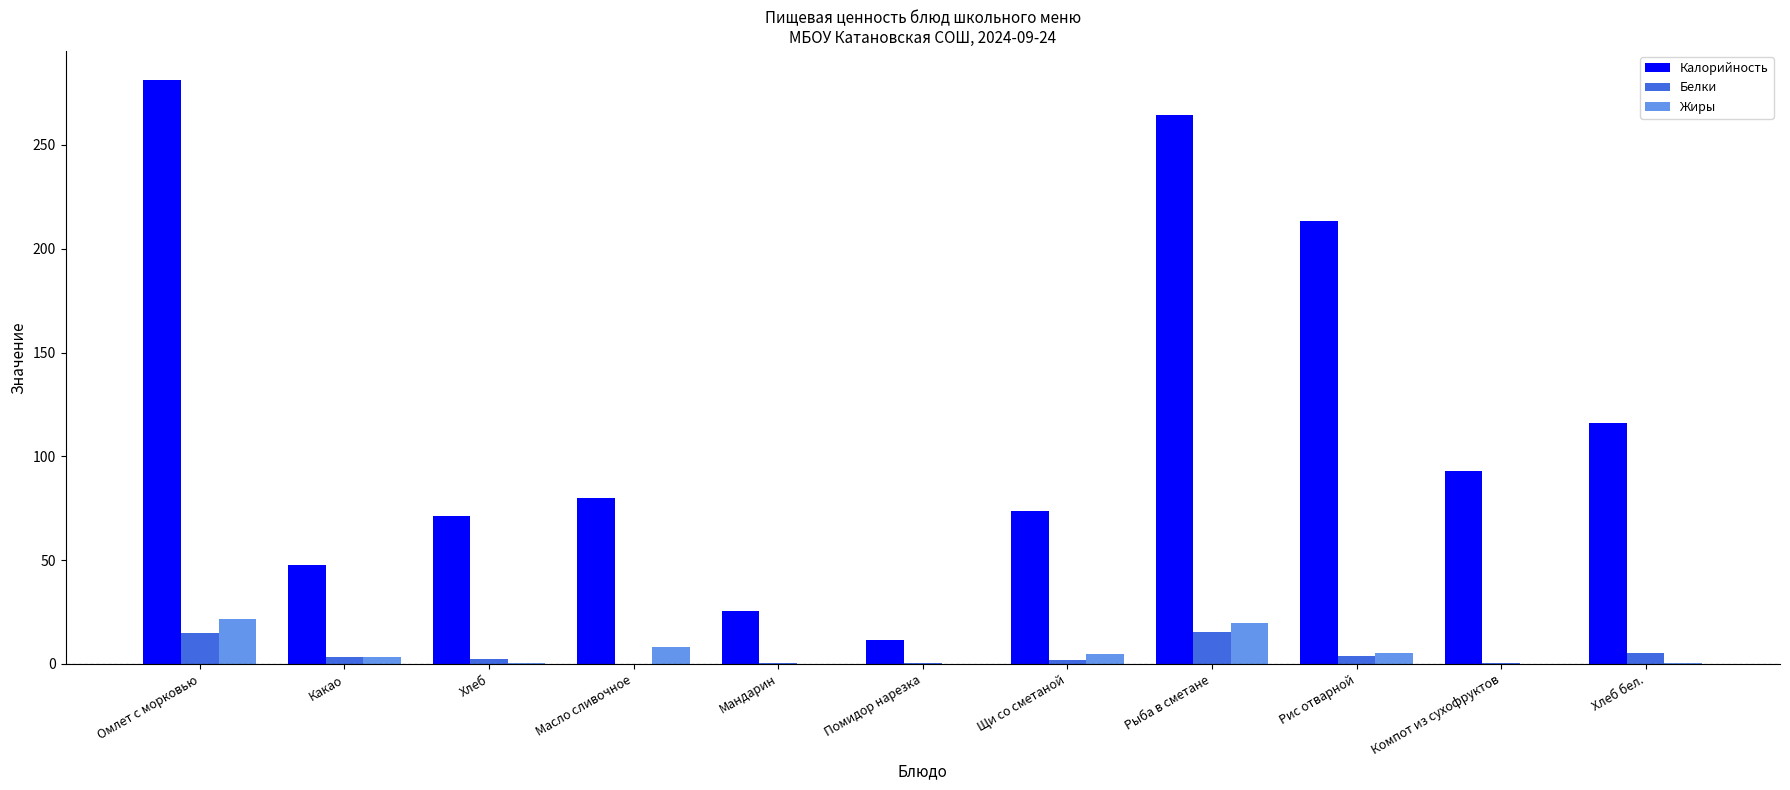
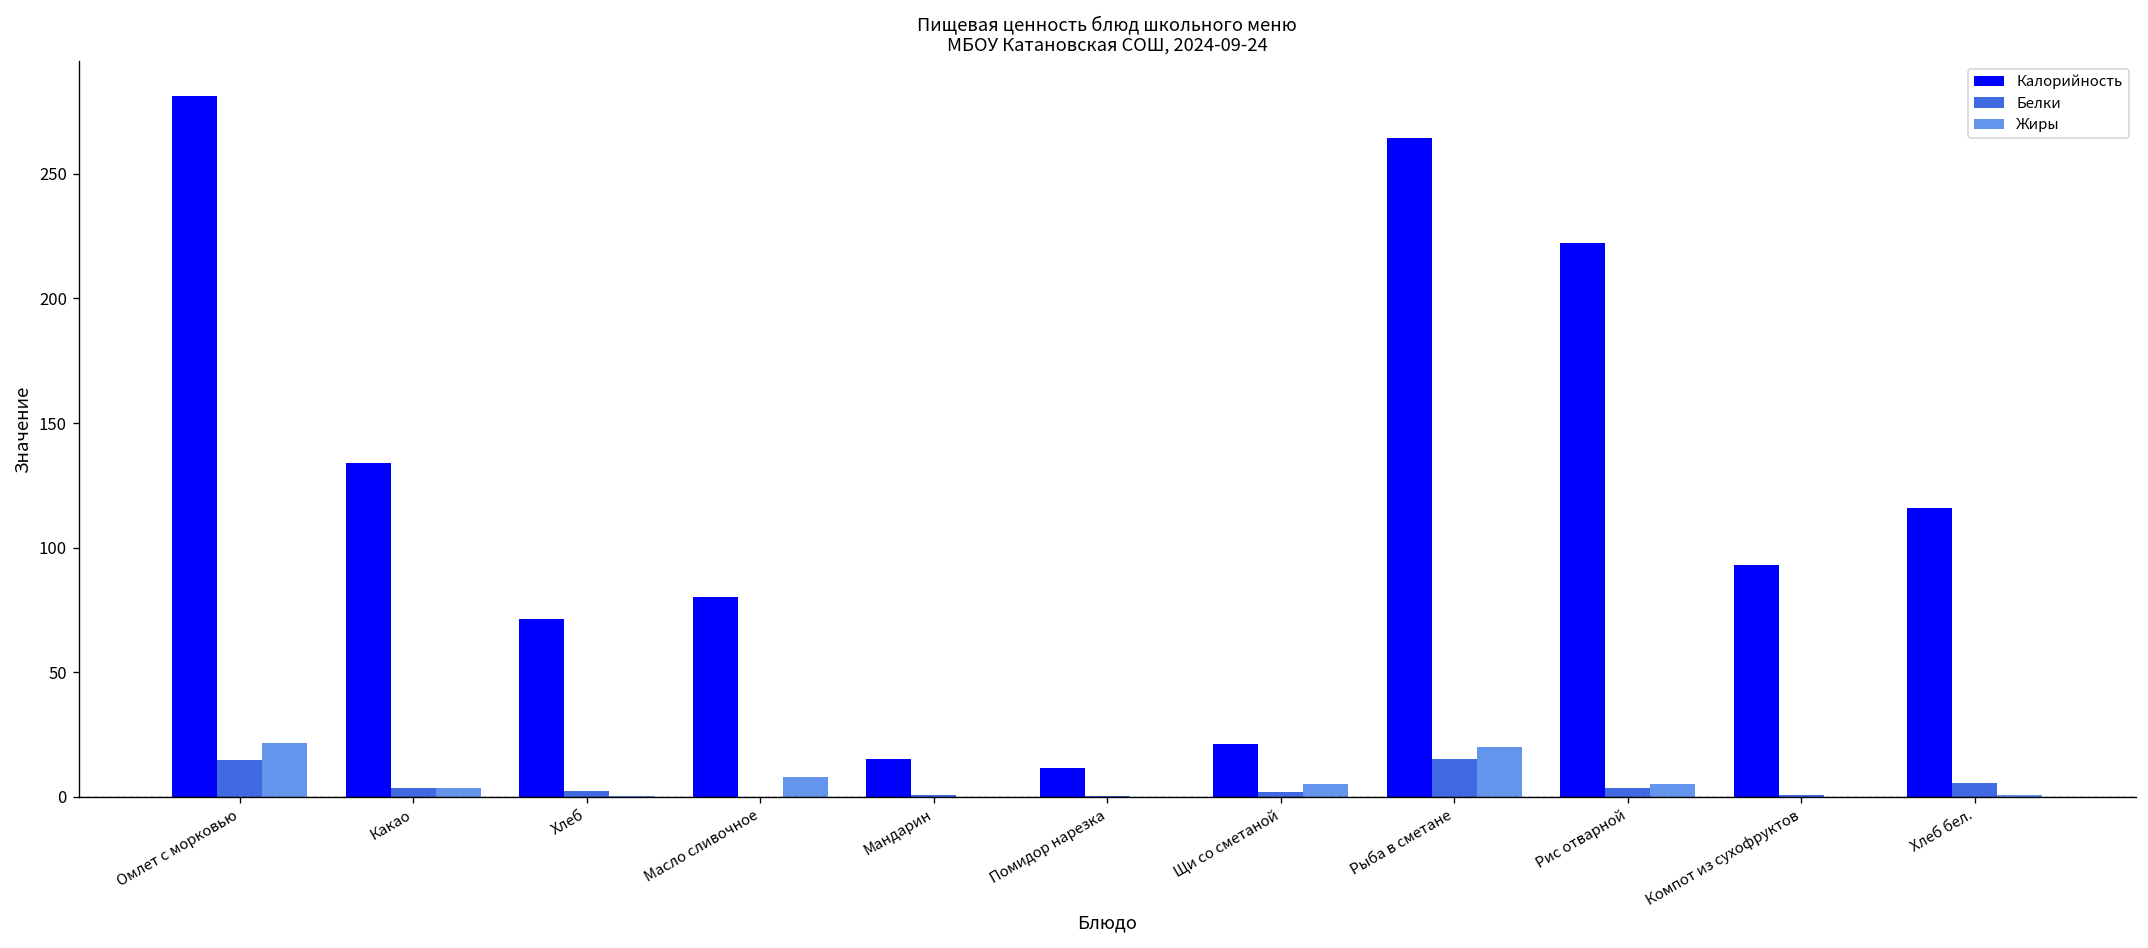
  {
    "Калорийность": {
      "Омлет с морковью": 281,
-     "Какао": 48,
+     "Какао": 134,
      "Хлеб": 72,
      "Масло сливочное": 80,
-     "Мандарин": 26,
+     "Мандарин": 15,
      "Помидор нарезка": 12,
-     "Щи со сметаной": 74,
+     "Щи со сметаной": 21,
      "Рыба в сметане": 265,
-     "Рис отварной": 214,
+     "Рис отварной": 222,
      "Компот из сухофруктов": 93,
      "Хлеб бел.": 116
    }
  }
